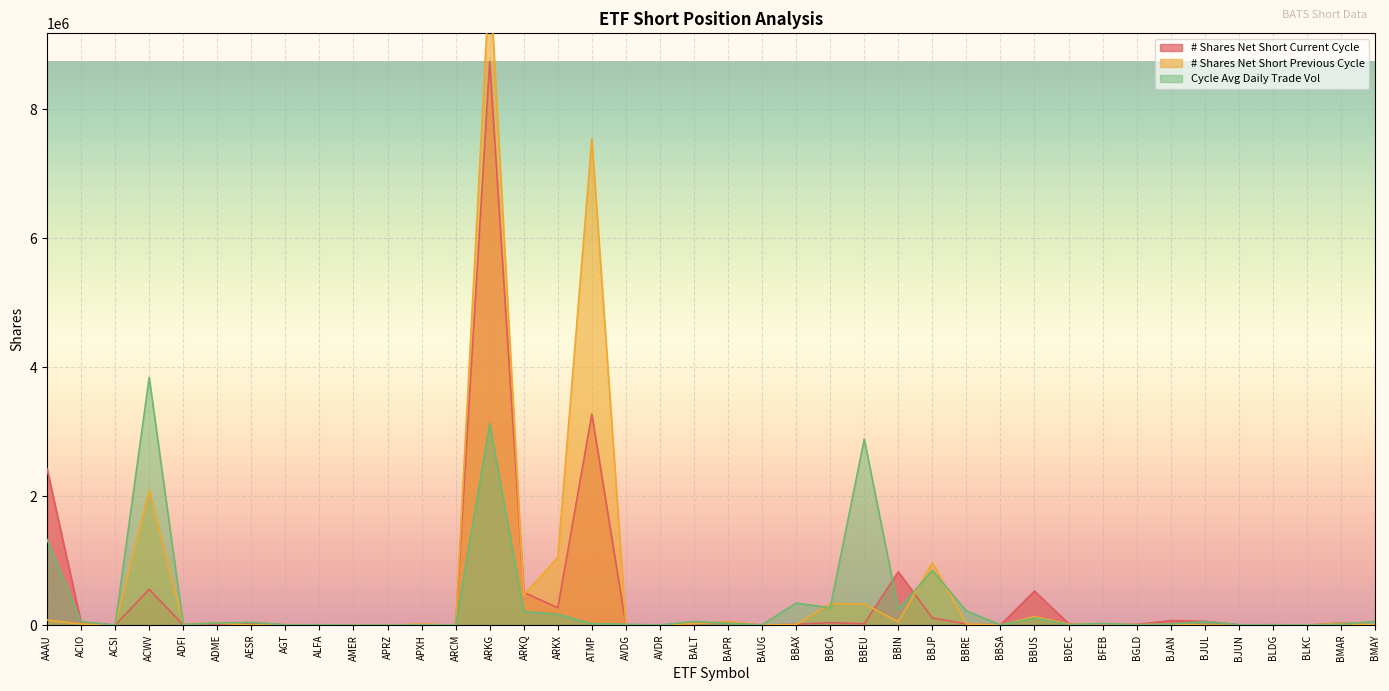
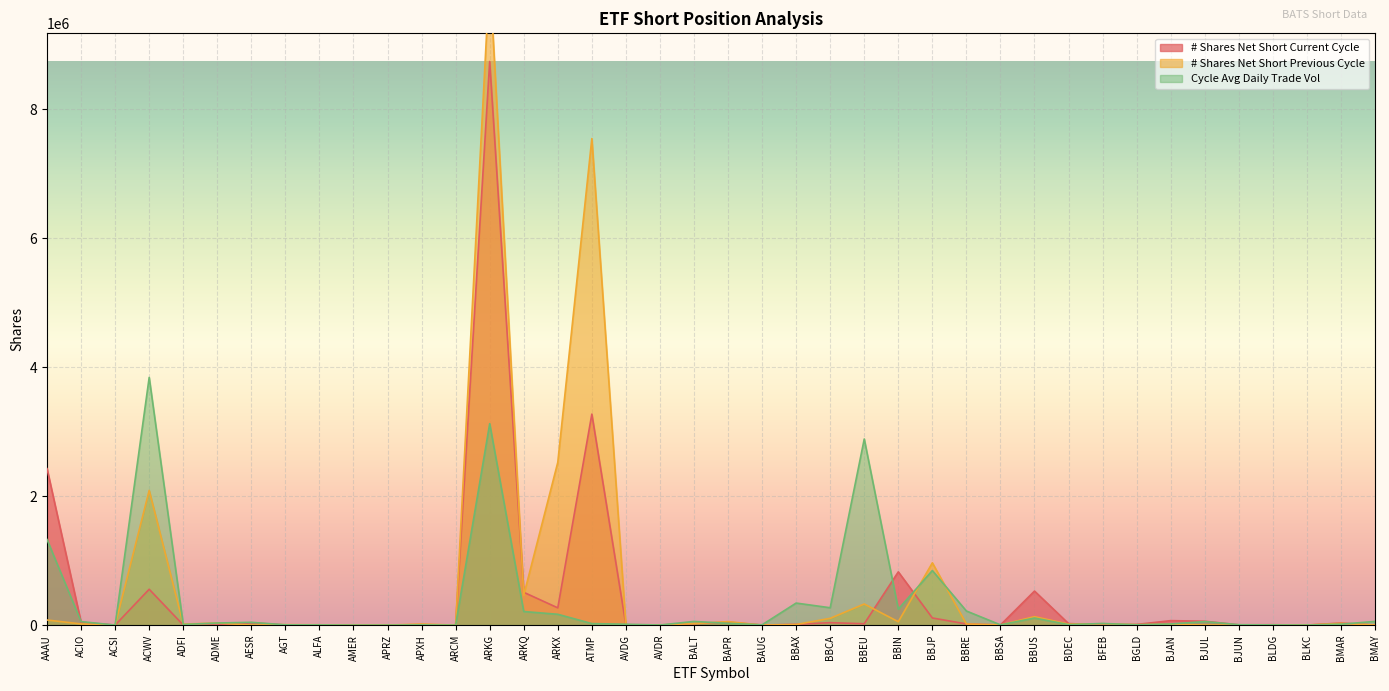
  {
    "# Shares Net Short Current Cycle": {
      "AAAU": 2400000,
      "ACWV": 600000,
      "ARKG": 8700000,
      "ARKQ": 500000,
      "ARKX": 300000,
      "ATMP": 3300000,
      "BBCA": 0,
      "BBEU": 0,
      "BBIN": 800000,
      "BBJP": 100000,
      "BBUS": 500000,
      "BJAN": 100000
    },
    "# Shares Net Short Previous Cycle": {
      "AAAU": 100000,
      "ACWV": 2100000,
      "ARKQ": 500000,
-     "ARKX": 1100000,
+     "ARKX": 2500000,
      "ATMP": 7500000,
-     "BBCA": 300000,
+     "BBCA": 100000,
      "BBEU": 300000,
      "BBIN": 100000,
      "BBJP": 1000000,
      "BJUL": 0
    },
    "Cycle Avg Daily Trade Vol": {
      "AAAU": 1300000,
      "ACWV": 3800000,
      "ARKG": 3100000,
      "ARKQ": 200000,
      "ARKX": 200000,
      "ATMP": 0,
      "BBAX": 300000,
      "BBCA": 300000,
      "BBEU": 2900000,
      "BBIN": 200000,
      "BBJP": 800000,
      "BBRE": 200000,
      "BMAY": 100000
    }
  }
